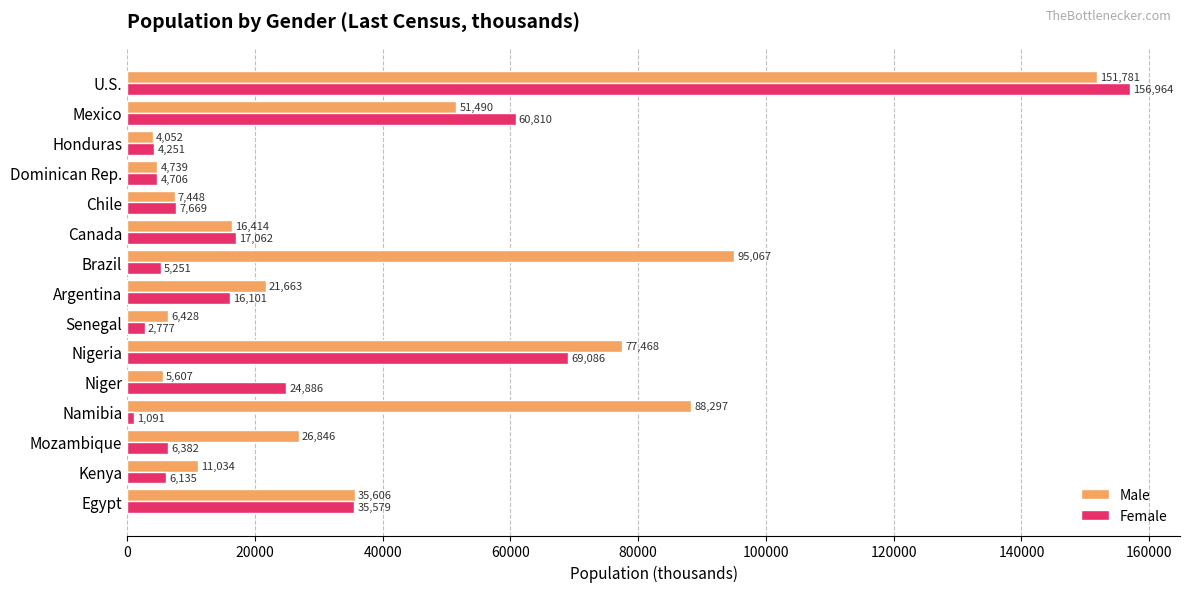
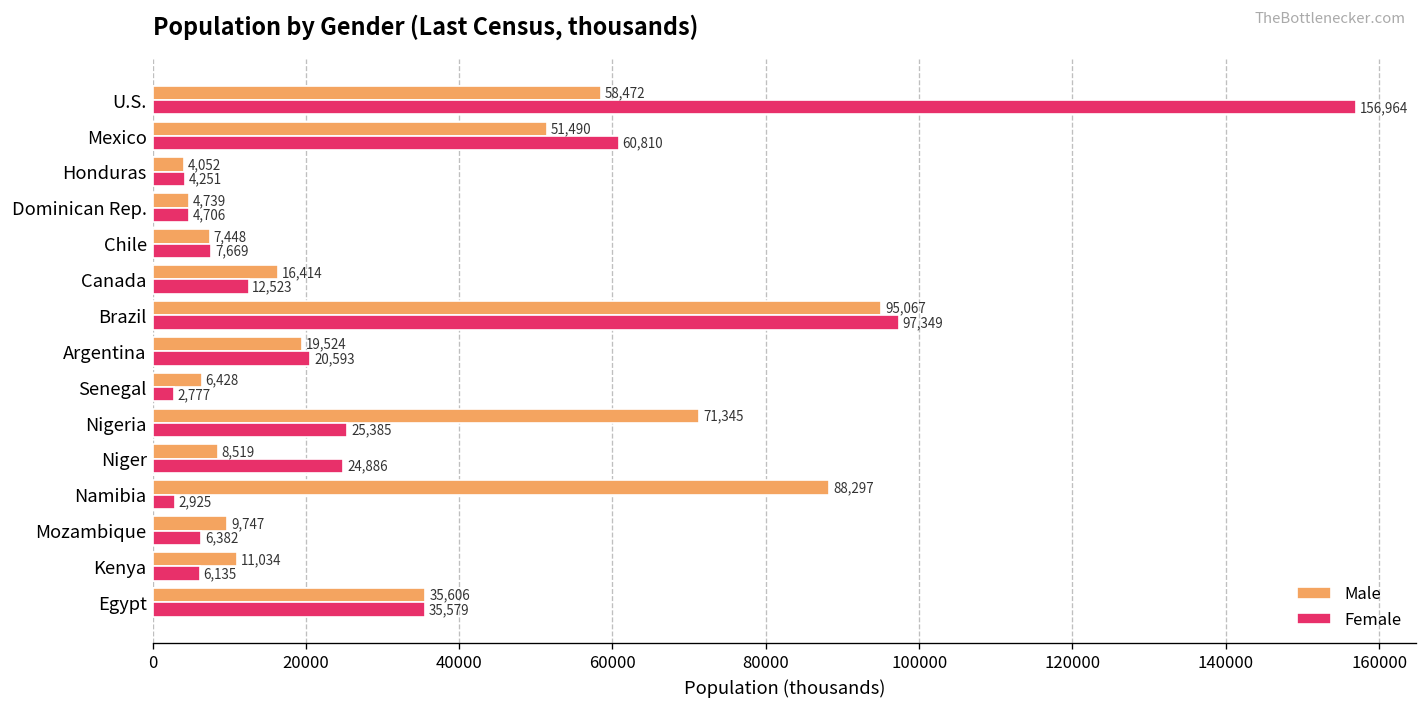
  {
    "Male": {
-     "U.S.": "151,781",
+     "U.S.": "58,472",
      "Mexico": "51,490",
      "Honduras": "4,052",
      "Dominican Rep.": "4,739",
      "Chile": "7,448",
      "Canada": "16,414",
      "Brazil": "95,067",
-     "Argentina": "21,663",
+     "Argentina": "19,524",
      "Senegal": "6,428",
-     "Nigeria": "77,468",
-     "Niger": "5,607",
+     "Nigeria": "71,345",
+     "Niger": "8,519",
      "Namibia": "88,297",
-     "Mozambique": "26,846",
+     "Mozambique": "9,747",
      "Kenya": "11,034",
      "Egypt": "35,606"
    },
    "Female": {
      "U.S.": "156,964",
      "Mexico": "60,810",
      "Honduras": "4,251",
      "Dominican Rep.": "4,706",
      "Chile": "7,669",
-     "Canada": "17,062",
-     "Brazil": "5,251",
-     "Argentina": "16,101",
+     "Canada": "12,523",
+     "Brazil": "97,349",
+     "Argentina": "20,593",
      "Senegal": "2,777",
-     "Nigeria": "69,086",
+     "Nigeria": "25,385",
      "Niger": "24,886",
-     "Namibia": "1,091",
+     "Namibia": "2,925",
      "Mozambique": "6,382",
      "Kenya": "6,135",
      "Egypt": "35,579"
    }
  }
